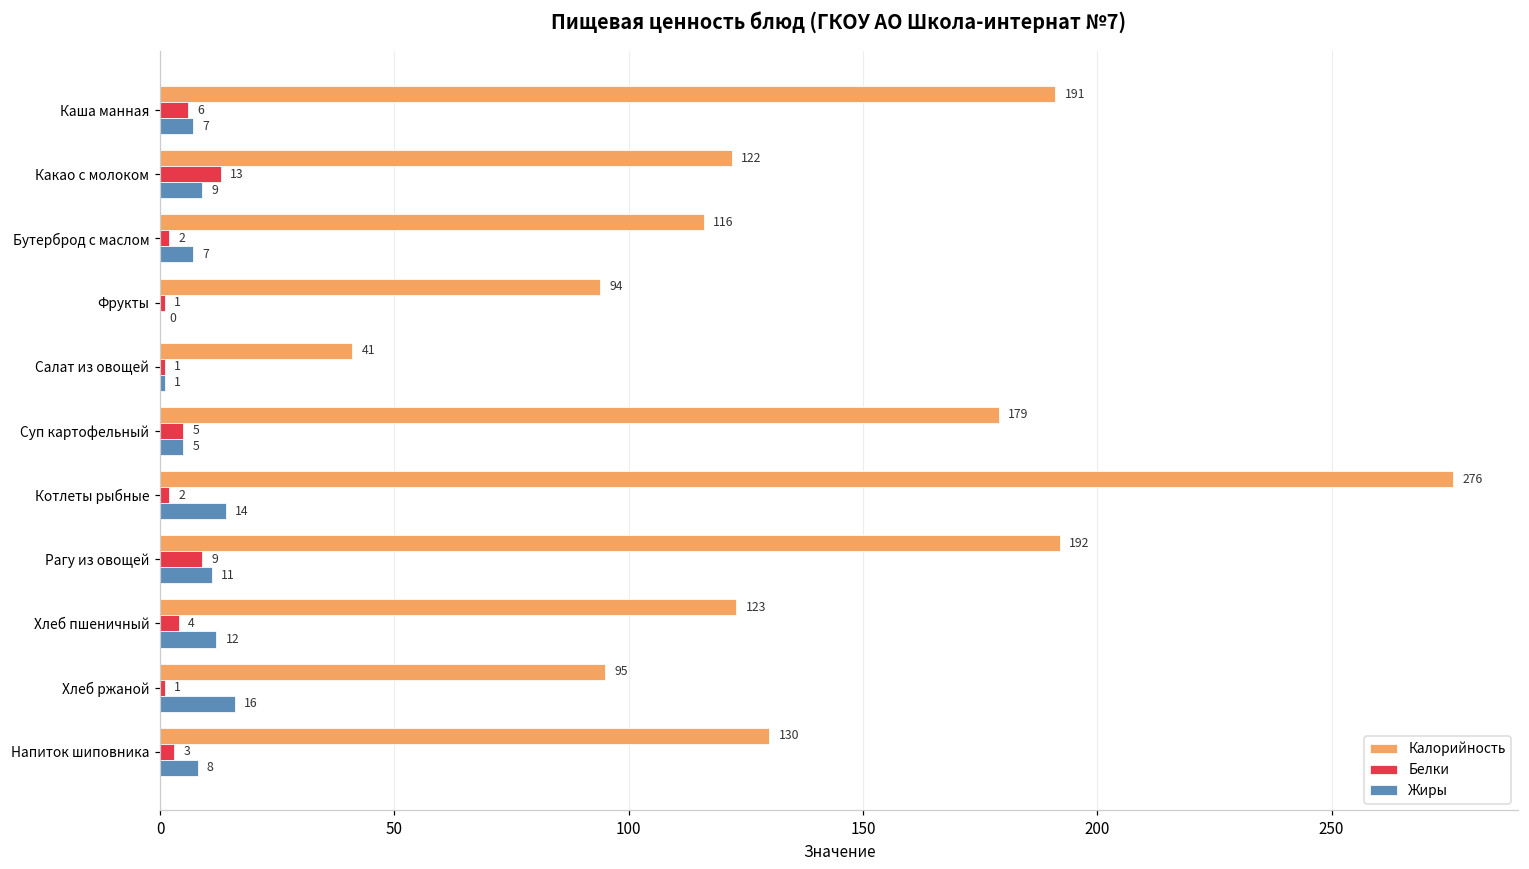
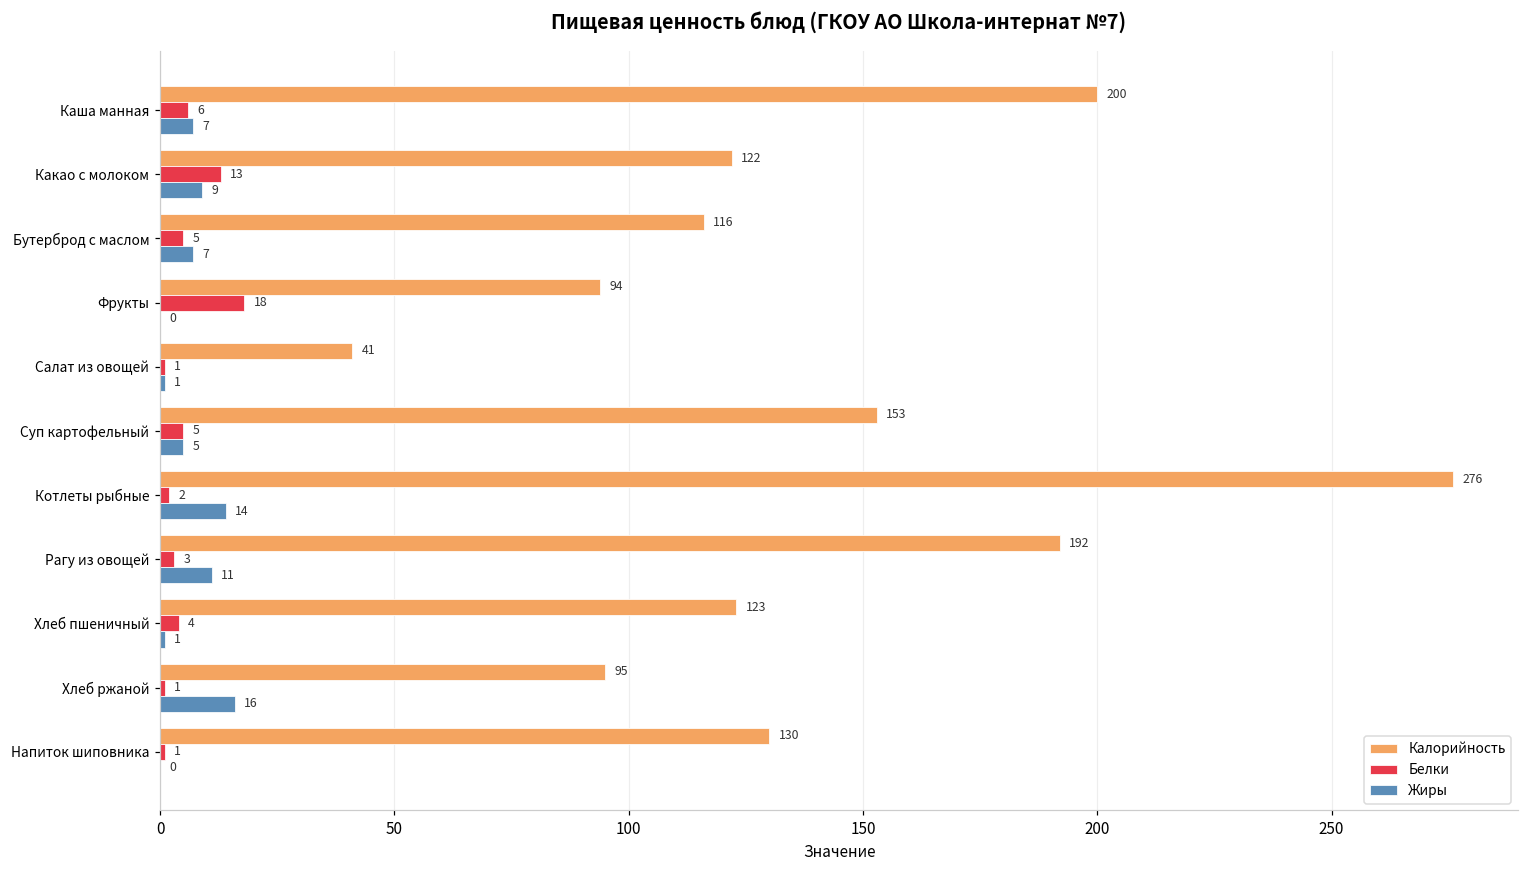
  {
    "Калорийность": {
-     "Каша манная": 191,
+     "Каша манная": 200,
      "Какао с молоком": 122,
      "Бутерброд с маслом": 116,
      "Фрукты": 94,
      "Салат из овощей": 41,
-     "Суп картофельный": 179,
+     "Суп картофельный": 153,
      "Котлеты рыбные": 276,
      "Рагу из овощей": 192,
      "Хлеб пшеничный": 123,
      "Хлеб ржаной": 95,
      "Напиток шиповника": 130
    },
    "Белки": {
      "Каша манная": 6,
      "Какао с молоком": 13,
-     "Бутерброд с маслом": 2,
-     "Фрукты": 1,
+     "Бутерброд с маслом": 5,
+     "Фрукты": 18,
      "Салат из овощей": 1,
      "Суп картофельный": 5,
      "Котлеты рыбные": 2,
-     "Рагу из овощей": 9,
+     "Рагу из овощей": 3,
      "Хлеб пшеничный": 4,
      "Хлеб ржаной": 1,
-     "Напиток шиповника": 3
+     "Напиток шиповника": 1
    },
    "Жиры": {
      "Каша манная": 7,
      "Какао с молоком": 9,
      "Бутерброд с маслом": 7,
      "Фрукты": 0,
      "Салат из овощей": 1,
      "Суп картофельный": 5,
      "Котлеты рыбные": 14,
      "Рагу из овощей": 11,
-     "Хлеб пшеничный": 12,
+     "Хлеб пшеничный": 1,
      "Хлеб ржаной": 16,
-     "Напиток шиповника": 8
+     "Напиток шиповника": 0
    }
  }
